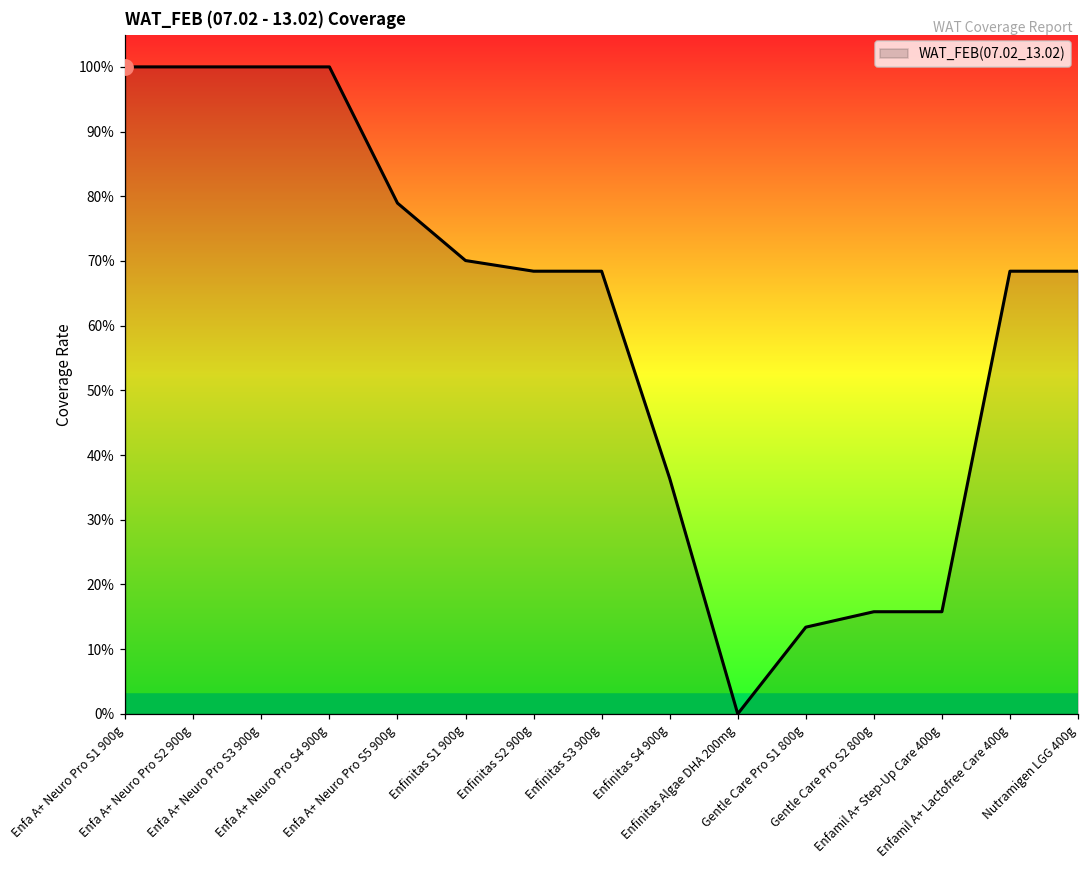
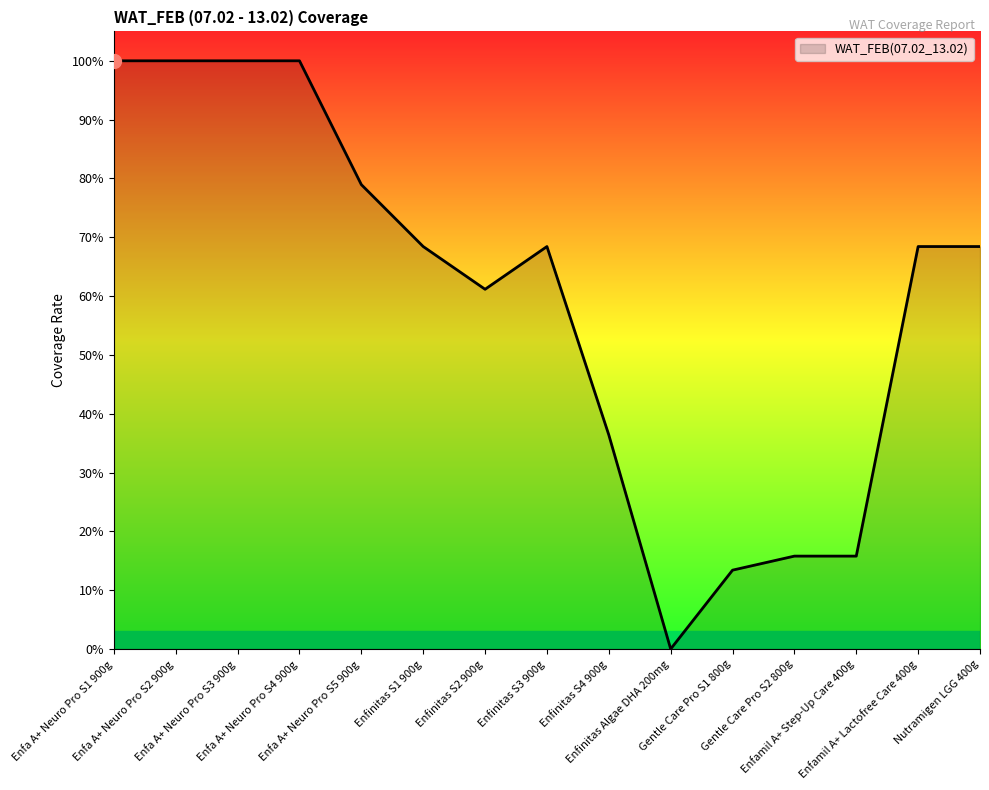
  {
    "WAT_FEB(07.02_13.02)": {
      "Enfa A+ Neuro Pro S2 900g": "100%",
      "Enfa A+ Neuro Pro S3 900g": "100%",
      "Enfa A+ Neuro Pro S4 900g": "100%",
      "Enfa A+ Neuro Pro S5 900g": "79%",
-     "Enfinitas S1 900g": "70%",
-     "Enfinitas S2 900g": "68%",
+     "Enfinitas S1 900g": "68%",
+     "Enfinitas S2 900g": "61%",
      "Enfinitas S3 900g": "68%",
      "Enfinitas S4 900g": "36%",
      "Gentle Care Pro S1 800g": "13%",
      "Gentle Care Pro S2 800g": "16%",
      "Enfamil A+ Step-Up Care 400g": "16%",
      "Enfamil A+ Lactofree Care 400g": "68%",
      "Nutramigen LGG 400g": "68%"
    }
  }
